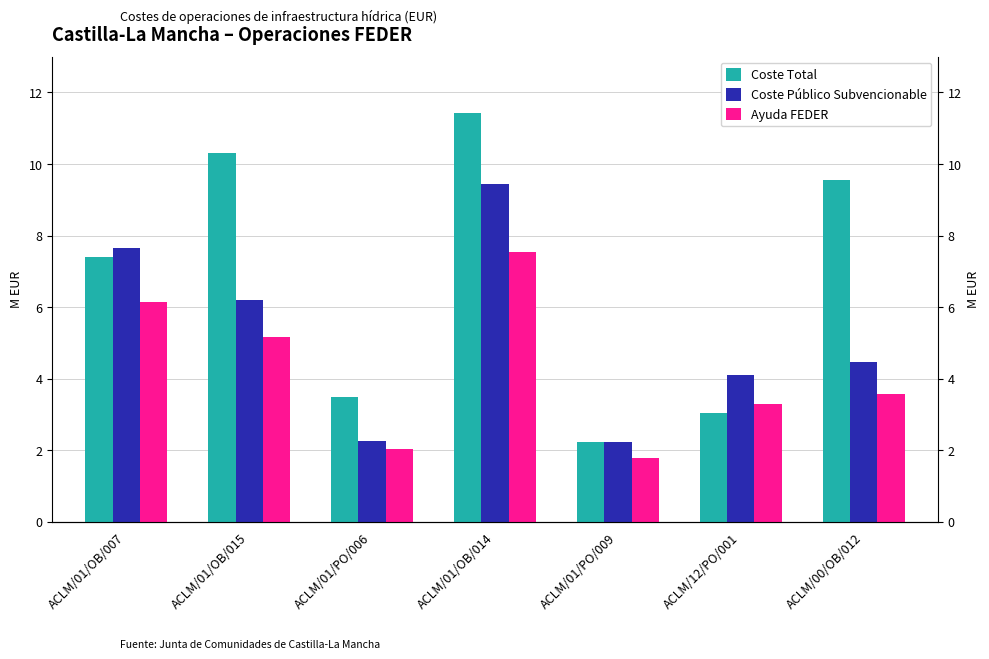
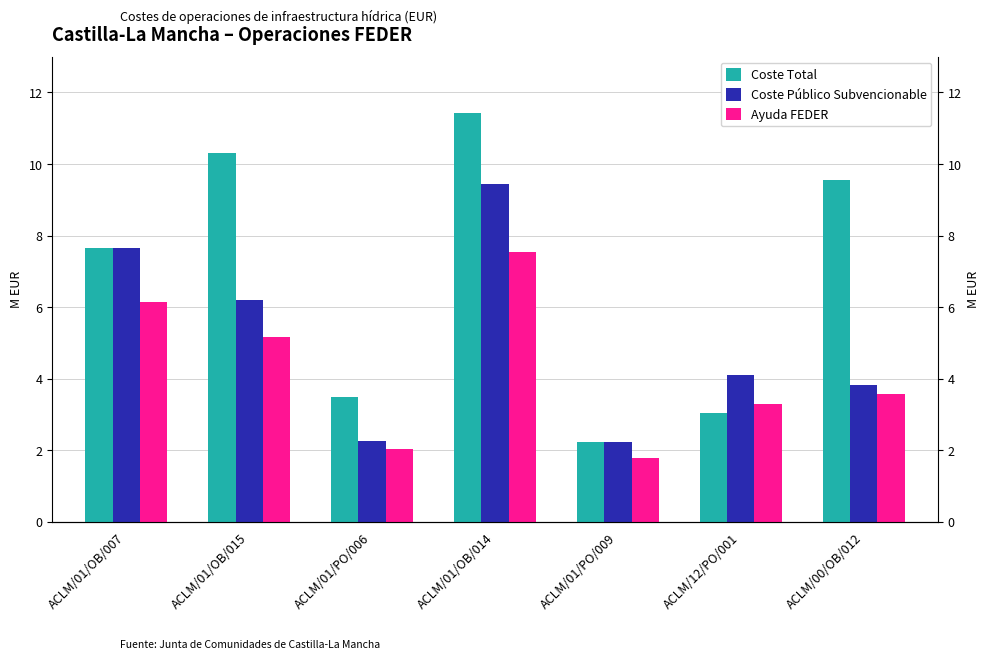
  {
    "Coste Total": {
-     "ACLM/01/OB/007": 7.4,
+     "ACLM/01/OB/007": 7.7,
      "ACLM/01/OB/015": 10.3,
      "ACLM/01/PO/006": 3.5,
      "ACLM/01/OB/014": 11.4,
      "ACLM/01/PO/009": 2.2,
      "ACLM/12/PO/001": 3.0,
      "ACLM/00/OB/012": 9.5
    },
    "Coste Público Subvencionable": {
      "ACLM/01/OB/007": 7.7,
      "ACLM/01/OB/015": 6.2,
      "ACLM/01/PO/006": 2.3,
      "ACLM/01/OB/014": 9.4,
      "ACLM/01/PO/009": 2.2,
      "ACLM/12/PO/001": 4.1,
-     "ACLM/00/OB/012": 4.5
+     "ACLM/00/OB/012": 3.8
    },
    "Ayuda FEDER": {
      "ACLM/01/OB/007": 6.1,
      "ACLM/01/OB/015": 5.2,
      "ACLM/01/PO/006": 2.0,
      "ACLM/01/OB/014": 7.6,
      "ACLM/01/PO/009": 1.8,
      "ACLM/12/PO/001": 3.3,
      "ACLM/00/OB/012": 3.6
    }
  }
